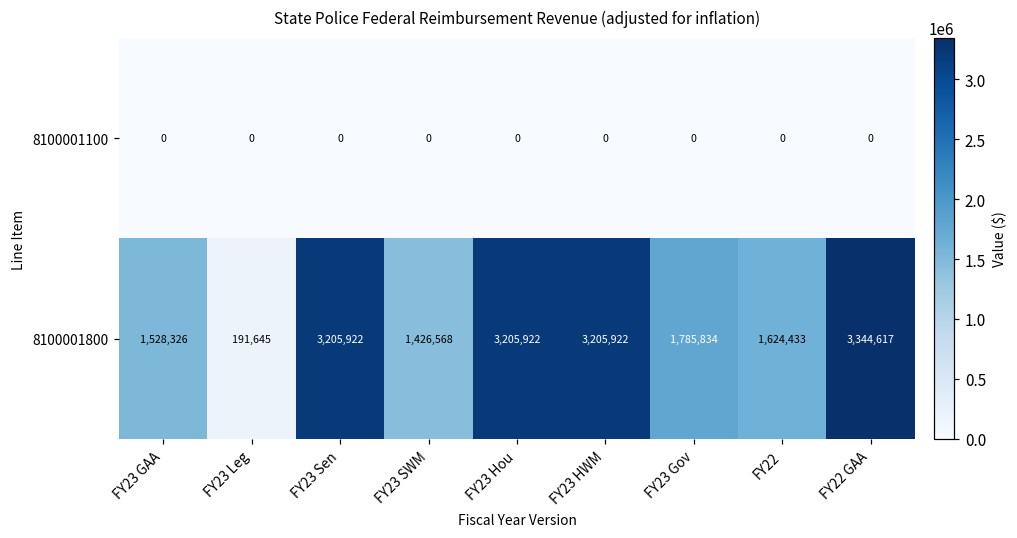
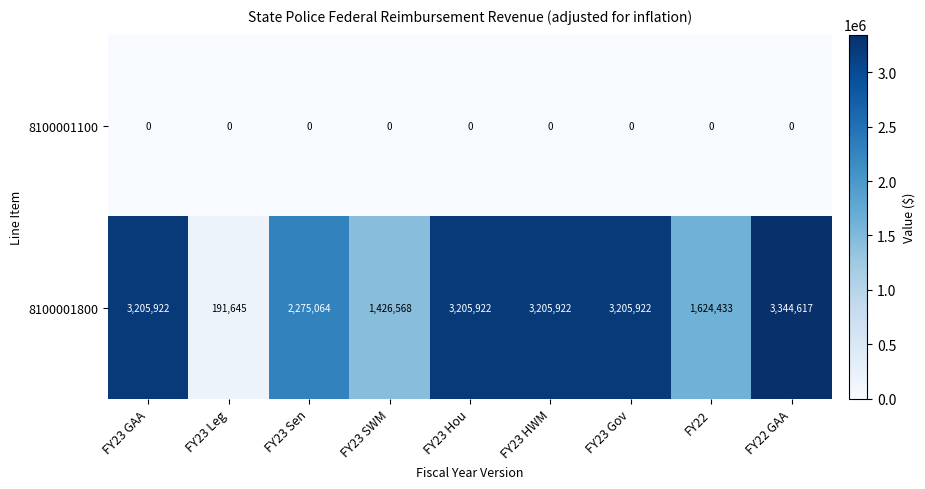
  {
    "8100001100": {
      "FY23 GAA": "0",
      "FY23 Leg": "0",
      "FY23 Sen": "0",
      "FY23 SWM": "0",
      "FY23 Hou": "0",
      "FY23 HWM": "0",
      "FY23 Gov": "0",
      "FY22": "0",
      "FY22 GAA": "0"
    },
    "8100001800": {
-     "FY23 GAA": "1,528,326",
+     "FY23 GAA": "3,205,922",
      "FY23 Leg": "191,645",
-     "FY23 Sen": "3,205,922",
+     "FY23 Sen": "2,275,064",
      "FY23 SWM": "1,426,568",
      "FY23 Hou": "3,205,922",
      "FY23 HWM": "3,205,922",
-     "FY23 Gov": "1,785,834",
+     "FY23 Gov": "3,205,922",
      "FY22": "1,624,433",
      "FY22 GAA": "3,344,617"
    }
  }
